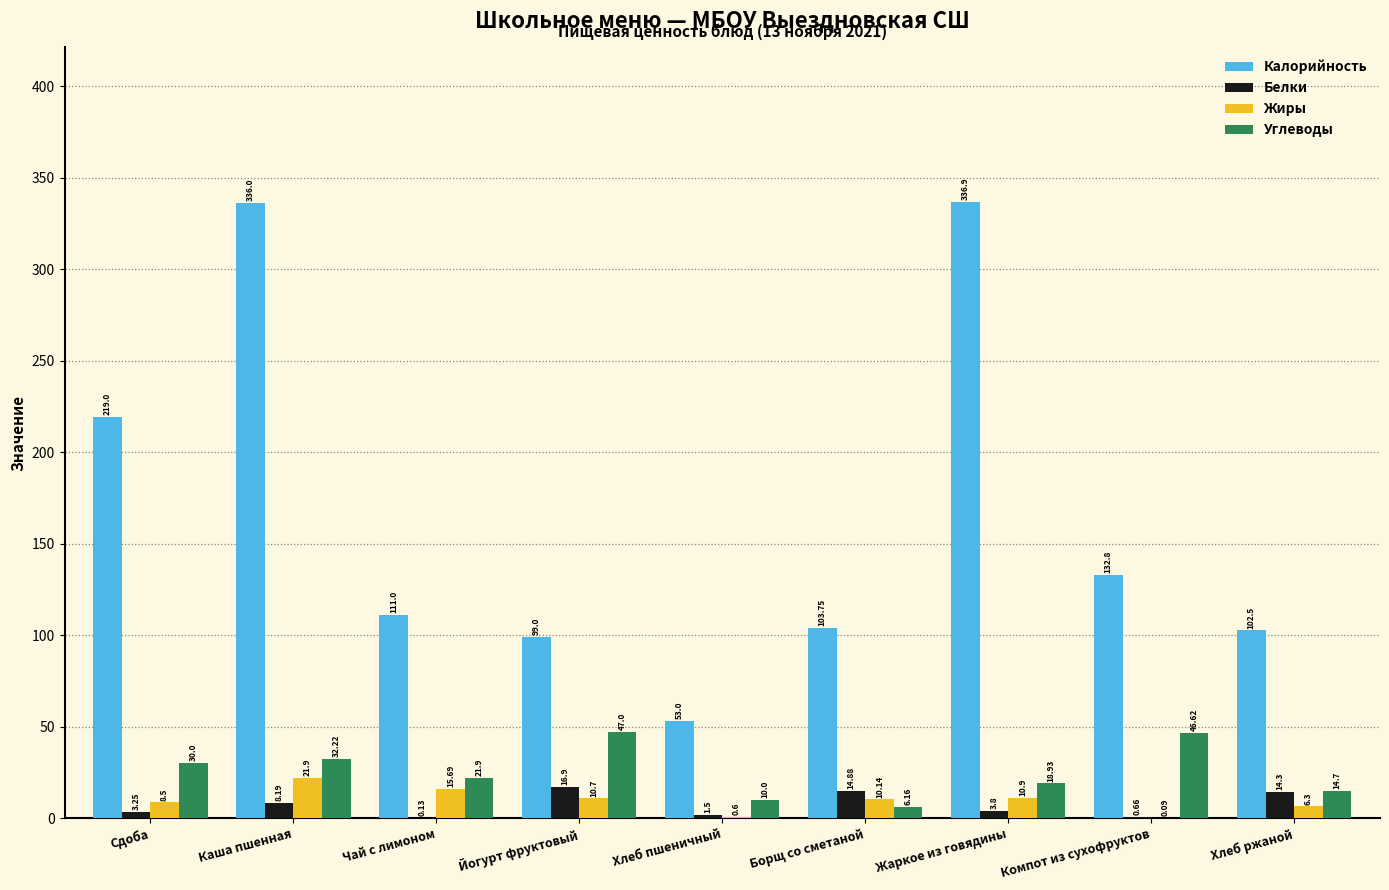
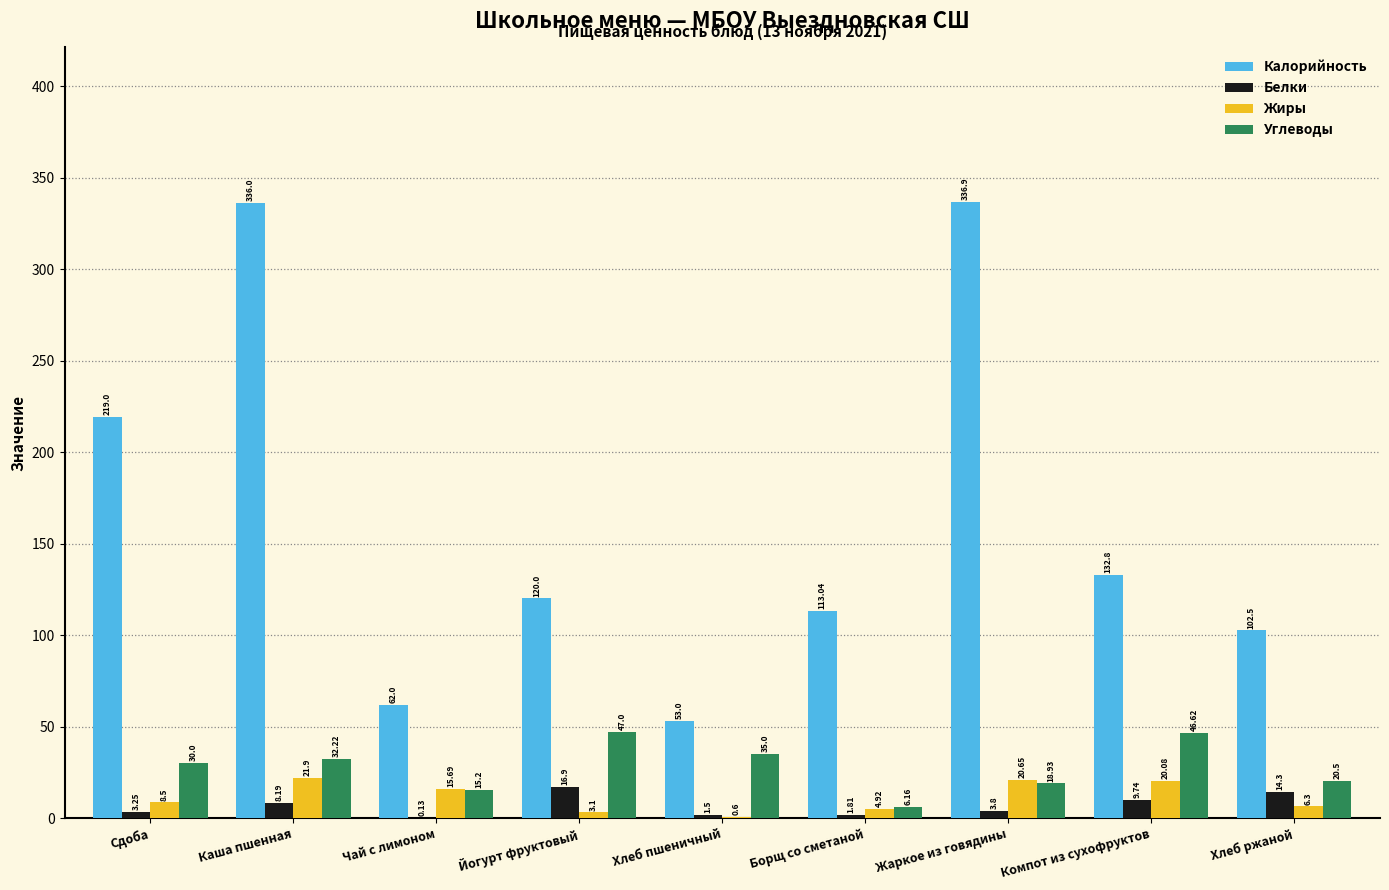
  {
    "Калорийность": {
      "Сдоба": 219.0,
      "Каша пшенная": 336.0,
-     "Чай с лимоном": 111.0,
-     "Йогурт фруктовый": 99.0,
+     "Чай с лимоном": 62.0,
+     "Йогурт фруктовый": 120.0,
      "Хлеб пшеничный": 53.0,
-     "Борщ со сметаной": 103.75,
+     "Борщ со сметаной": 113.04,
      "Жаркое из говядины": 336.9,
      "Компот из сухофруктов": 132.8,
      "Хлеб ржаной": 102.5
    },
    "Белки": {
      "Сдоба": 3.25,
      "Каша пшенная": 8.19,
      "Чай с лимоном": 0.13,
      "Йогурт фруктовый": 16.9,
      "Хлеб пшеничный": 1.5,
-     "Борщ со сметаной": 14.88,
+     "Борщ со сметаной": 1.81,
      "Жаркое из говядины": 3.8,
-     "Компот из сухофруктов": 0.66,
+     "Компот из сухофруктов": 9.74,
      "Хлеб ржаной": 14.3
    },
    "Жиры": {
      "Сдоба": 8.5,
      "Каша пшенная": 21.9,
      "Чай с лимоном": 15.69,
-     "Йогурт фруктовый": 10.7,
+     "Йогурт фруктовый": 3.1,
      "Хлеб пшеничный": 0.6,
-     "Борщ со сметаной": 10.14,
-     "Жаркое из говядины": 10.9,
-     "Компот из сухофруктов": 0.09,
+     "Борщ со сметаной": 4.92,
+     "Жаркое из говядины": 20.65,
+     "Компот из сухофруктов": 20.08,
      "Хлеб ржаной": 6.3
    },
    "Углеводы": {
      "Сдоба": 30.0,
      "Каша пшенная": 32.22,
-     "Чай с лимоном": 21.9,
+     "Чай с лимоном": 15.2,
      "Йогурт фруктовый": 47.0,
-     "Хлеб пшеничный": 10.0,
+     "Хлеб пшеничный": 35.0,
      "Борщ со сметаной": 6.16,
      "Жаркое из говядины": 18.93,
      "Компот из сухофруктов": 46.62,
-     "Хлеб ржаной": 14.7
+     "Хлеб ржаной": 20.5
    }
  }
